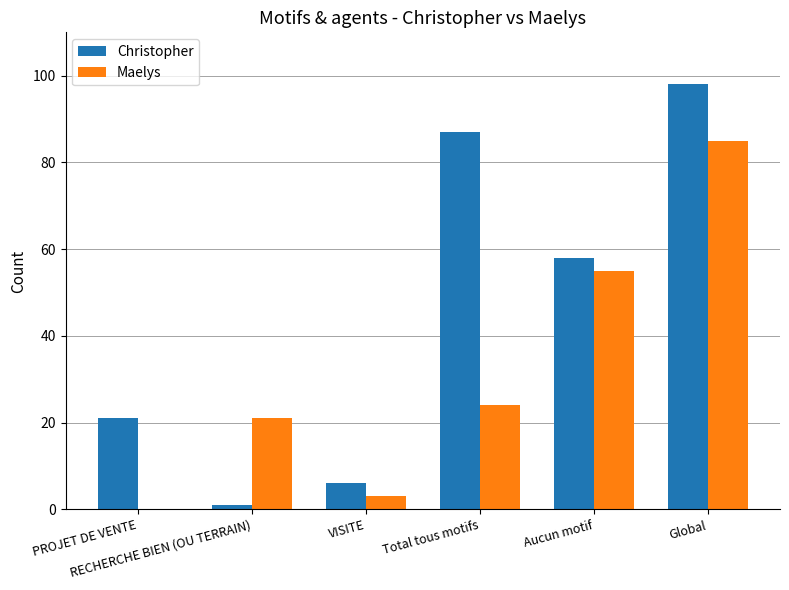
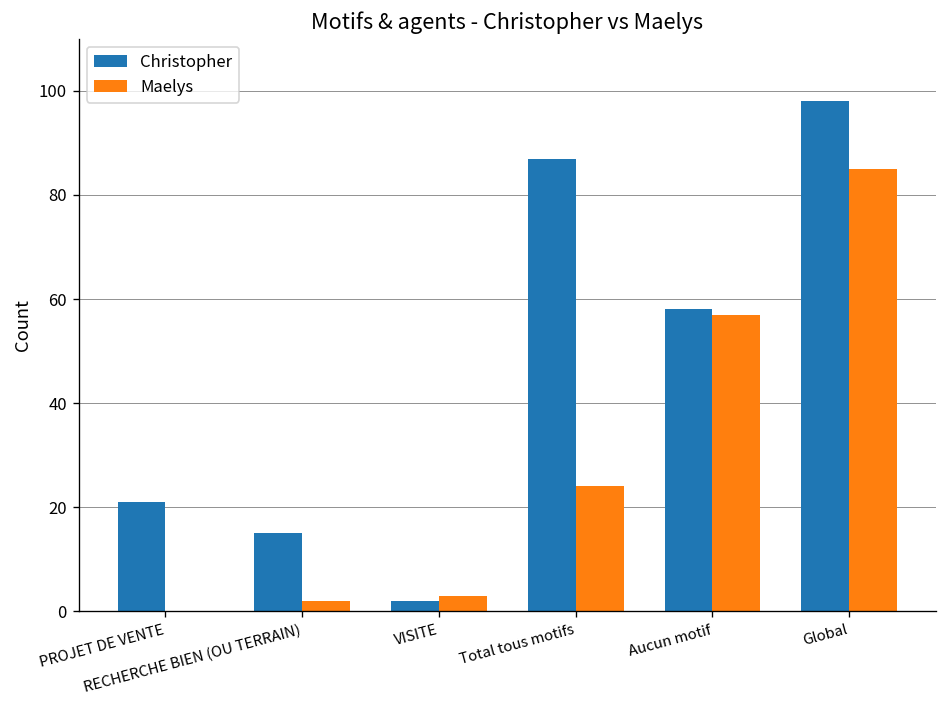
  {
    "Christopher": {
      "PROJET DE VENTE": 21,
-     "RECHERCHE BIEN (OU TERRAIN)": 1,
-     "VISITE": 6,
+     "RECHERCHE BIEN (OU TERRAIN)": 15,
+     "VISITE": 2,
      "Total tous motifs": 87,
      "Aucun motif": 58,
      "Global": 98
    },
    "Maelys": {
      "PROJET DE VENTE": 0,
-     "RECHERCHE BIEN (OU TERRAIN)": 21,
+     "RECHERCHE BIEN (OU TERRAIN)": 2,
      "VISITE": 3,
      "Total tous motifs": 24,
-     "Aucun motif": 55,
+     "Aucun motif": 57,
      "Global": 85
    }
  }
